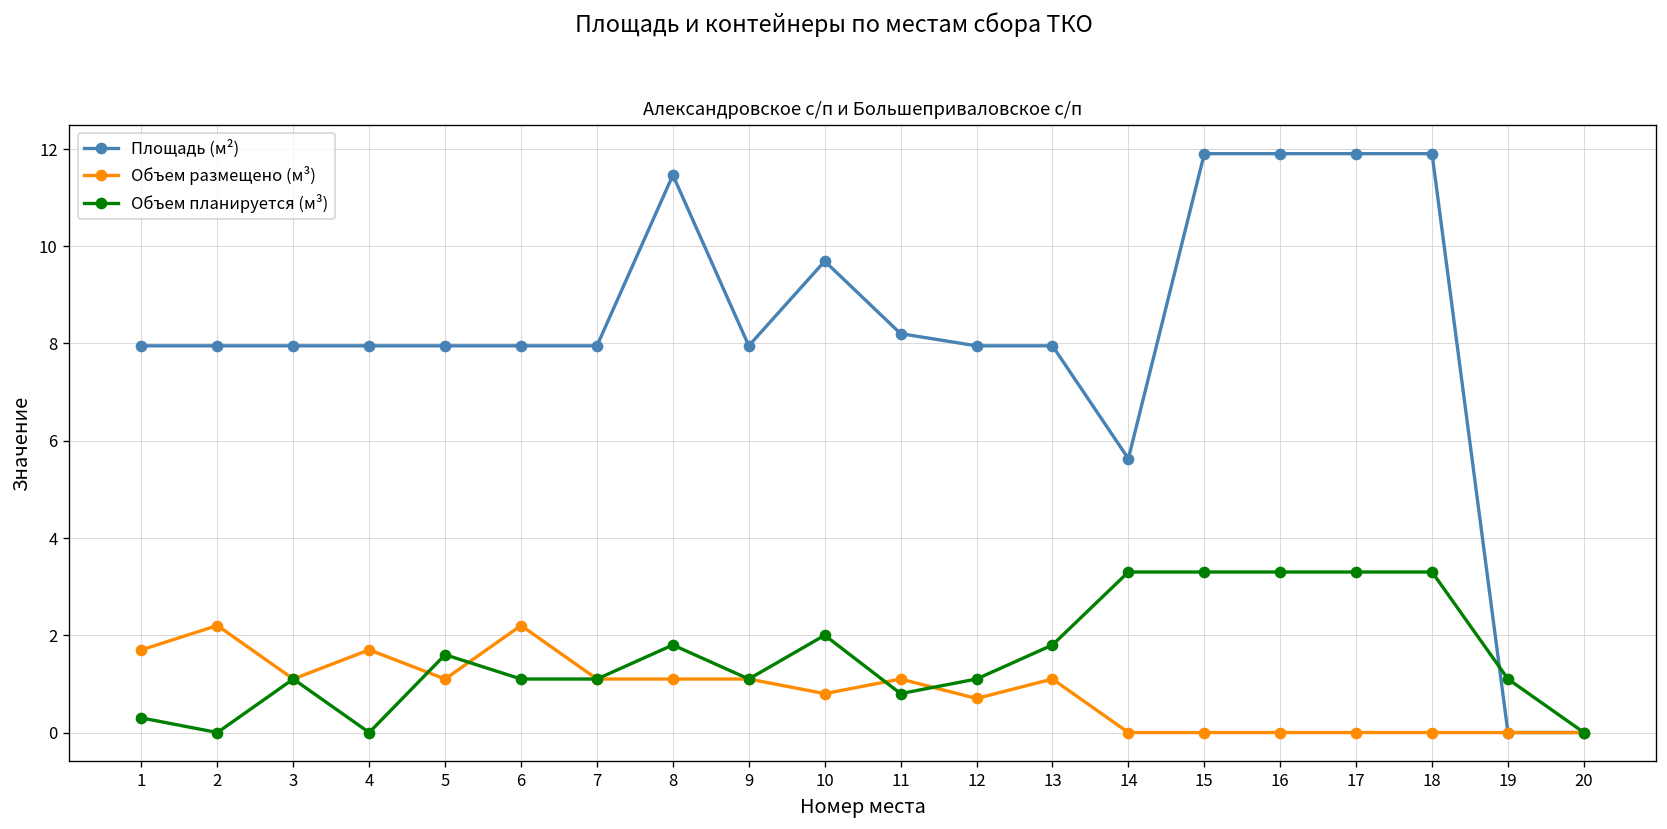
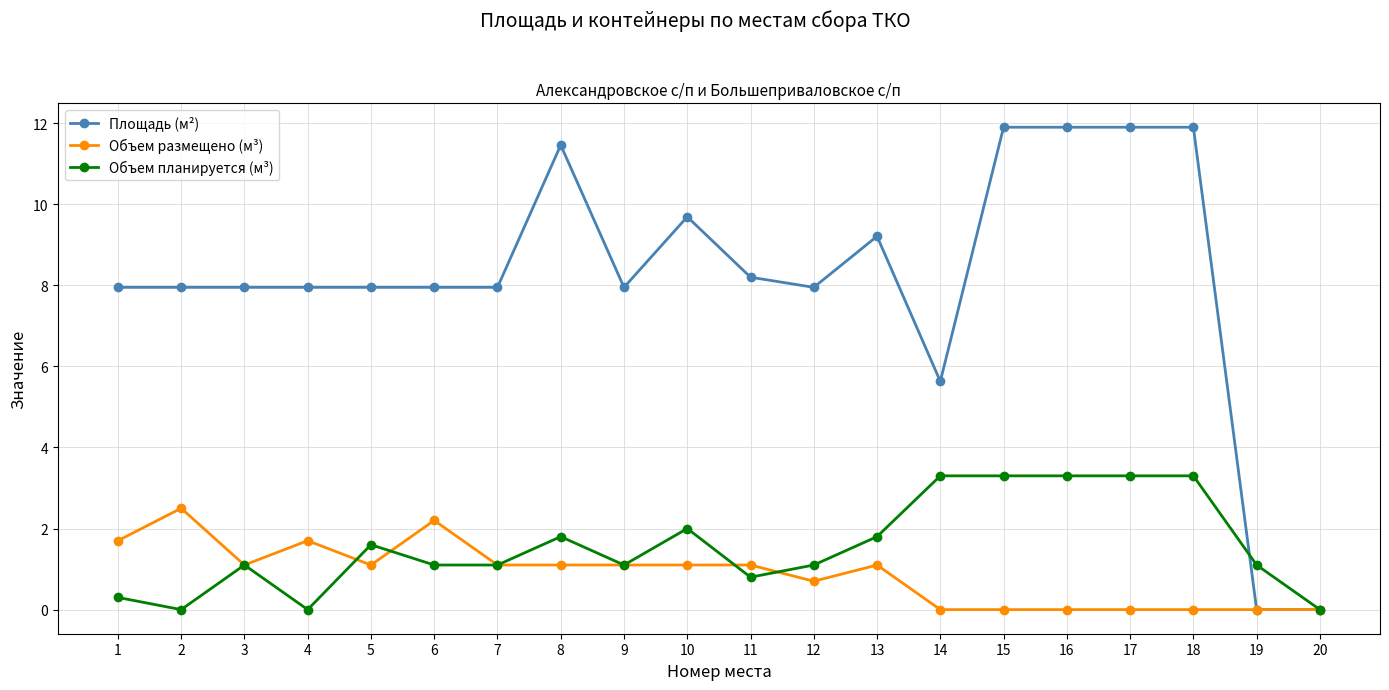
  {
    "Площадь (м²)": {
      "1": 8.0,
      "2": 8.0,
      "3": 8.0,
      "4": 8.0,
      "5": 8.0,
      "6": 8.0,
      "7": 8.0,
      "8": 11.5,
      "9": 8.0,
      "10": 9.7,
      "11": 8.2,
      "12": 8.0,
-     "13": 8.0,
+     "13": 9.2,
      "14": 5.6,
      "15": 11.9,
      "16": 11.9,
      "17": 11.9,
      "18": 11.9
    },
    "Объем размещено (м³)": {
      "1": 1.7,
-     "2": 2.2,
+     "2": 2.5,
      "4": 1.7,
      "5": 1.1,
      "6": 2.2,
      "8": 1.1,
-     "10": 0.8,
+     "10": 1.1,
      "11": 1.1,
      "12": 0.7,
      "13": 1.1,
      "14": 0.0,
      "15": 0.0,
      "16": 0.0,
      "17": 0.0,
      "18": 0.0
    },
    "Объем планируется (м³)": {
      "1": 0.3,
      "2": 0.0,
      "4": 0.0,
      "5": 1.6,
      "6": 1.1,
      "8": 1.8,
      "10": 2.0,
      "11": 0.8,
      "12": 1.1,
      "13": 1.8,
      "14": 3.3,
      "15": 3.3,
      "16": 3.3,
      "17": 3.3,
      "18": 3.3,
      "19": 1.1
    }
  }
